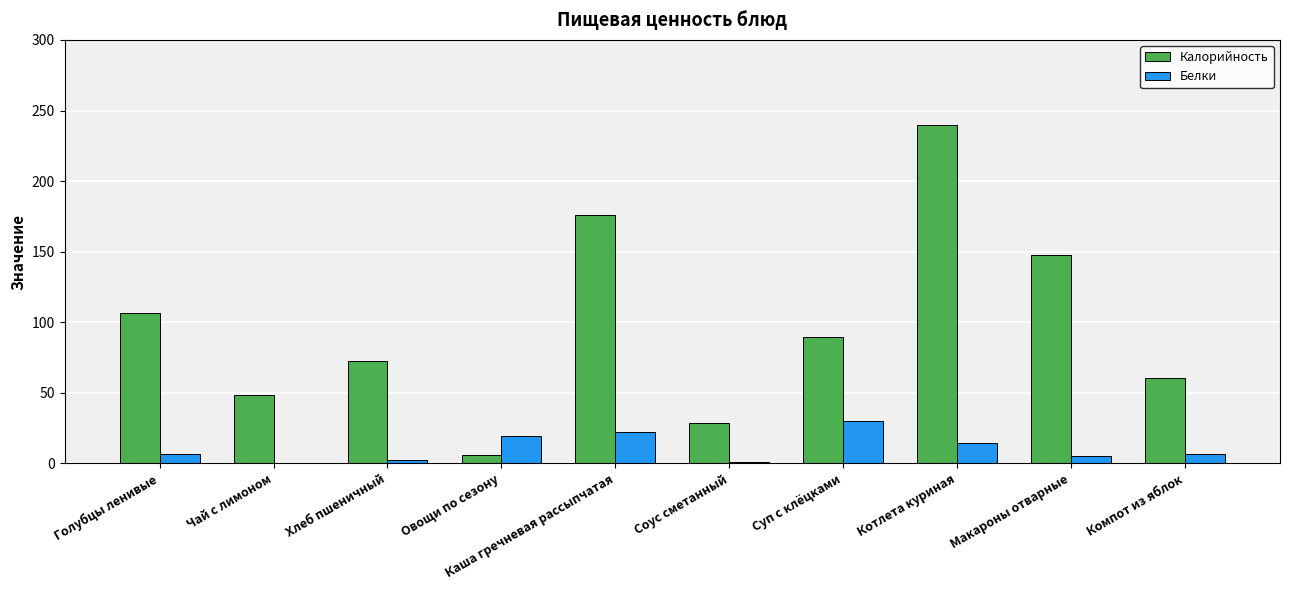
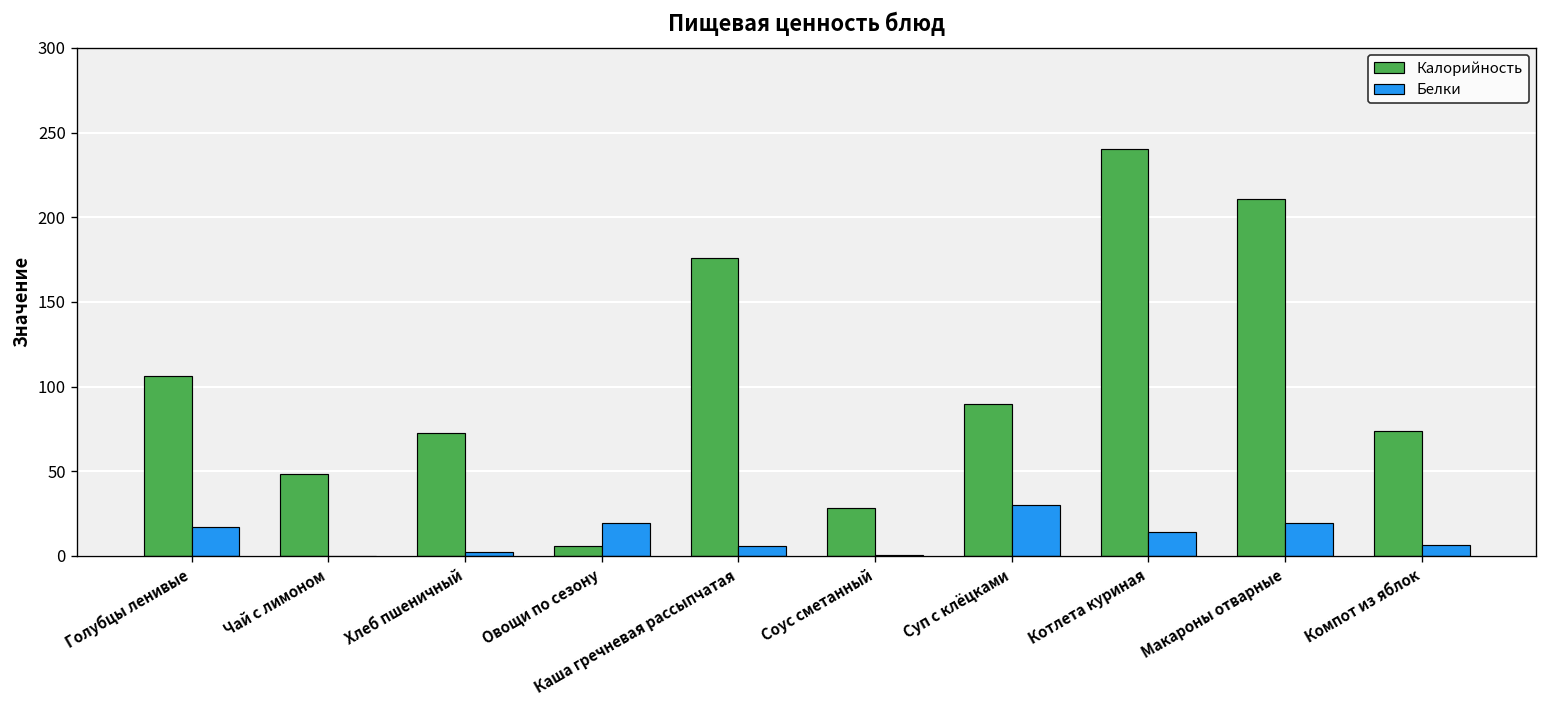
  {
    "Калорийность": {
      "Голубцы ленивые": 106,
      "Чай с лимоном": 49,
      "Хлеб пшеничный": 73,
      "Овощи по сезону": 6,
      "Каша гречневая рассыпчатая": 176,
      "Соус сметанный": 28,
      "Суп с клёцками": 90,
      "Котлета куриная": 240,
-     "Макароны отварные": 148,
-     "Компот из яблок": 61
+     "Макароны отварные": 211,
+     "Компот из яблок": 74
    },
    "Белки": {
-     "Голубцы ленивые": 7,
+     "Голубцы ленивые": 17,
      "Хлеб пшеничный": 2,
      "Овощи по сезону": 20,
-     "Каша гречневая рассыпчатая": 22,
+     "Каша гречневая рассыпчатая": 6,
      "Суп с клёцками": 30,
      "Котлета куриная": 14,
-     "Макароны отварные": 6,
+     "Макароны отварные": 19,
      "Компот из яблок": 6
    }
  }
